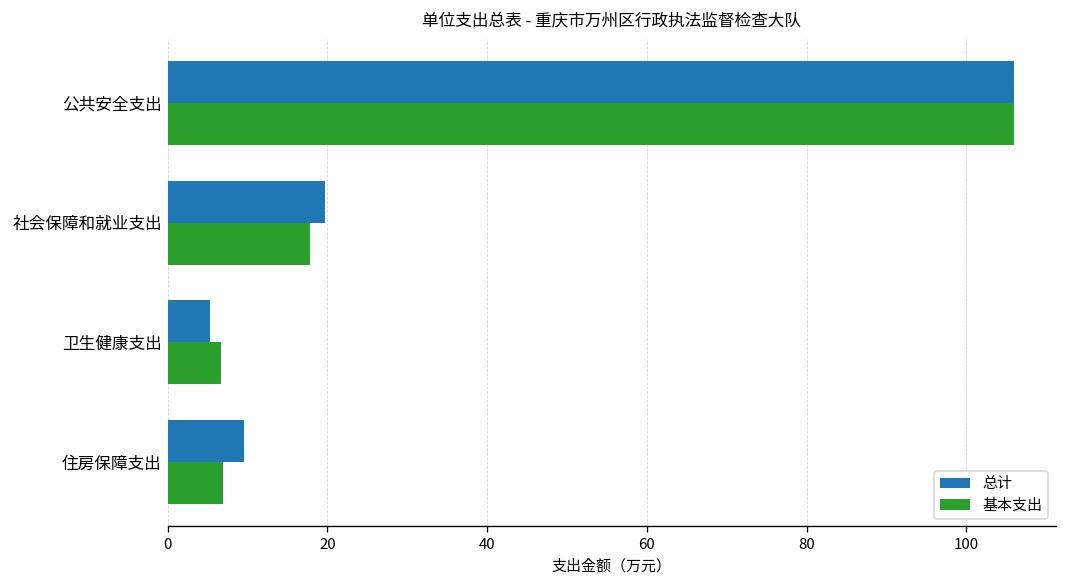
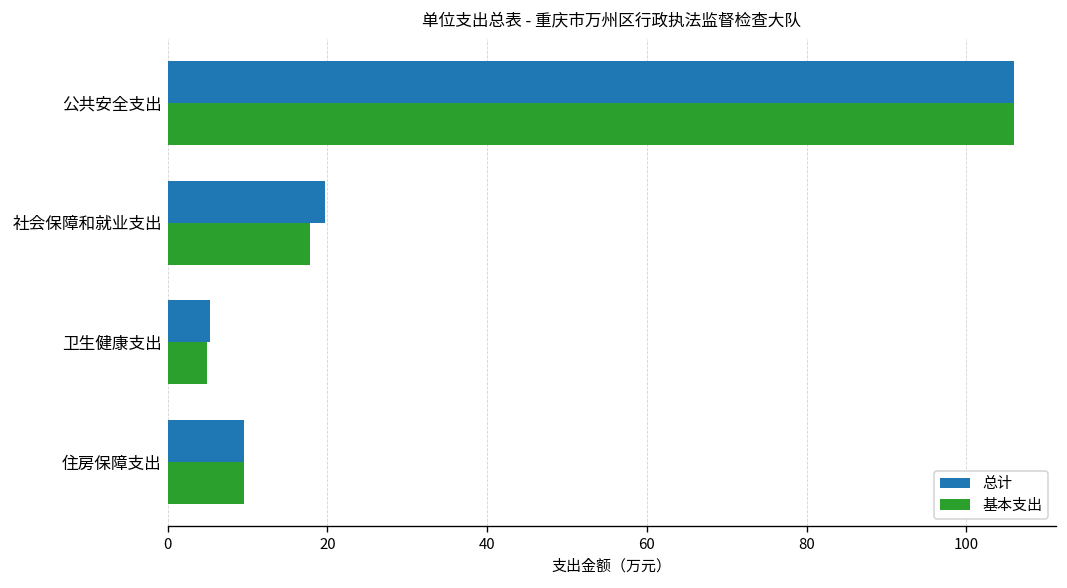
  {
    "总计": {
      "公共安全支出": 106,
      "社会保障和就业支出": 20,
      "卫生健康支出": 5,
      "住房保障支出": 10
    },
    "基本支出": {
      "公共安全支出": 106,
      "社会保障和就业支出": 18,
-     "卫生健康支出": 7,
-     "住房保障支出": 7
+     "卫生健康支出": 5,
+     "住房保障支出": 10
    }
  }
